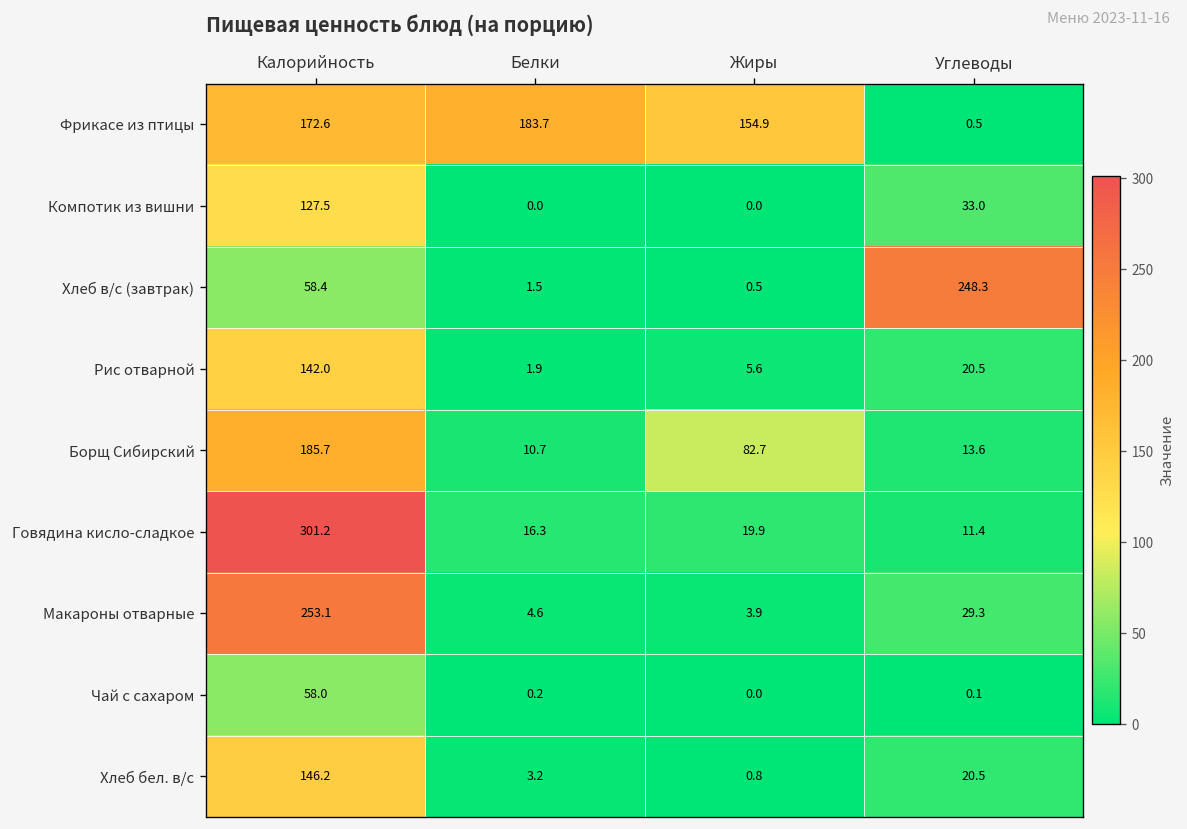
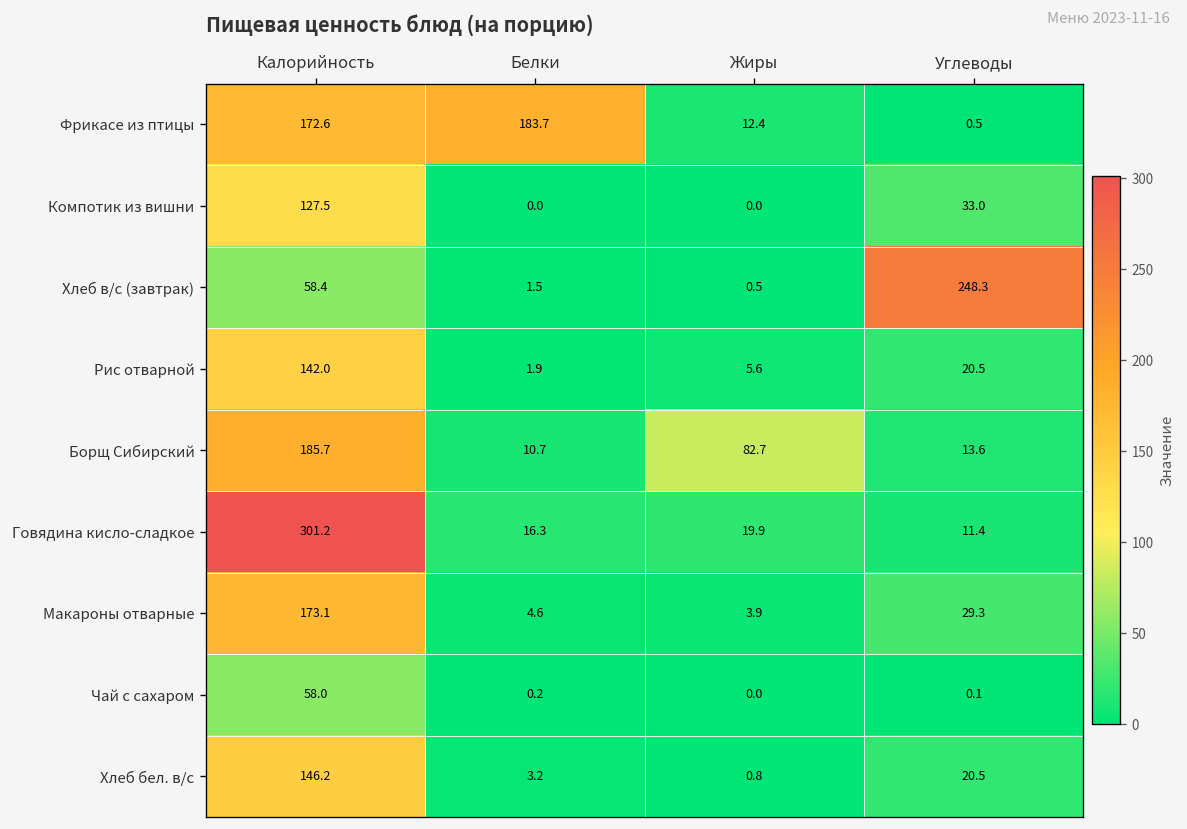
  {
    "Фрикасе из птицы": {
      "Калорийность": 172.6,
      "Белки": 183.7,
-     "Жиры": 154.9,
+     "Жиры": 12.4,
      "Углеводы": 0.5
    },
    "Компотик из вишни": {
      "Калорийность": 127.5,
      "Белки": 0.0,
      "Жиры": 0.0,
      "Углеводы": 33.0
    },
    "Хлеб в/с (завтрак)": {
      "Калорийность": 58.4,
      "Белки": 1.5,
      "Жиры": 0.5,
      "Углеводы": 248.3
    },
    "Рис отварной": {
      "Калорийность": 142.0,
      "Белки": 1.9,
      "Жиры": 5.6,
      "Углеводы": 20.5
    },
    "Борщ Сибирский": {
      "Калорийность": 185.7,
      "Белки": 10.7,
      "Жиры": 82.7,
      "Углеводы": 13.6
    },
    "Говядина кисло-сладкое": {
      "Калорийность": 301.2,
      "Белки": 16.3,
      "Жиры": 19.9,
      "Углеводы": 11.4
    },
    "Макароны отварные": {
-     "Калорийность": 253.1,
+     "Калорийность": 173.1,
      "Белки": 4.6,
      "Жиры": 3.9,
      "Углеводы": 29.3
    },
    "Чай с сахаром": {
      "Калорийность": 58.0,
      "Белки": 0.2,
      "Жиры": 0.0,
      "Углеводы": 0.1
    },
    "Хлеб бел. в/с": {
      "Калорийность": 146.2,
      "Белки": 3.2,
      "Жиры": 0.8,
      "Углеводы": 20.5
    }
  }
